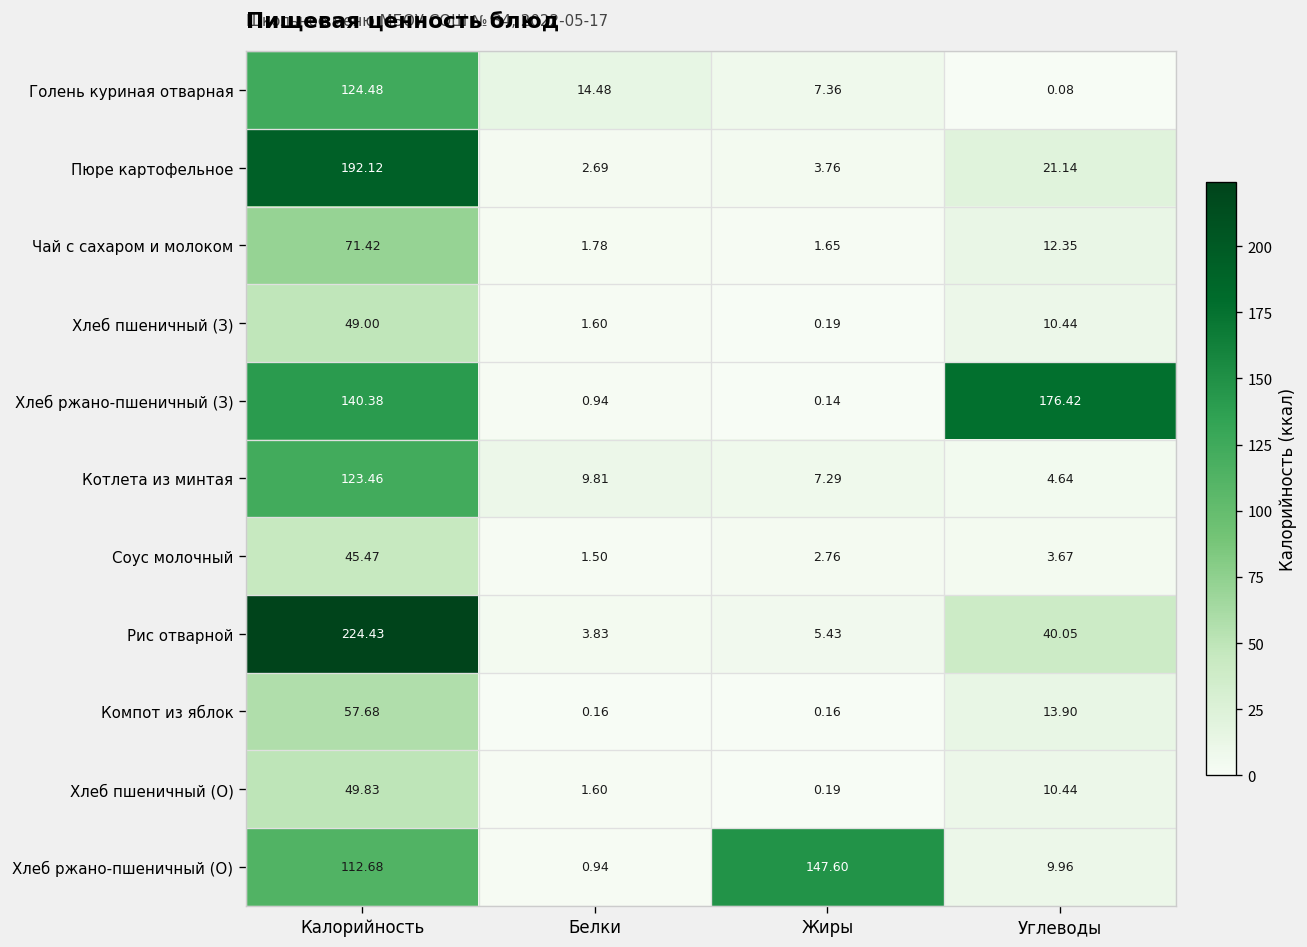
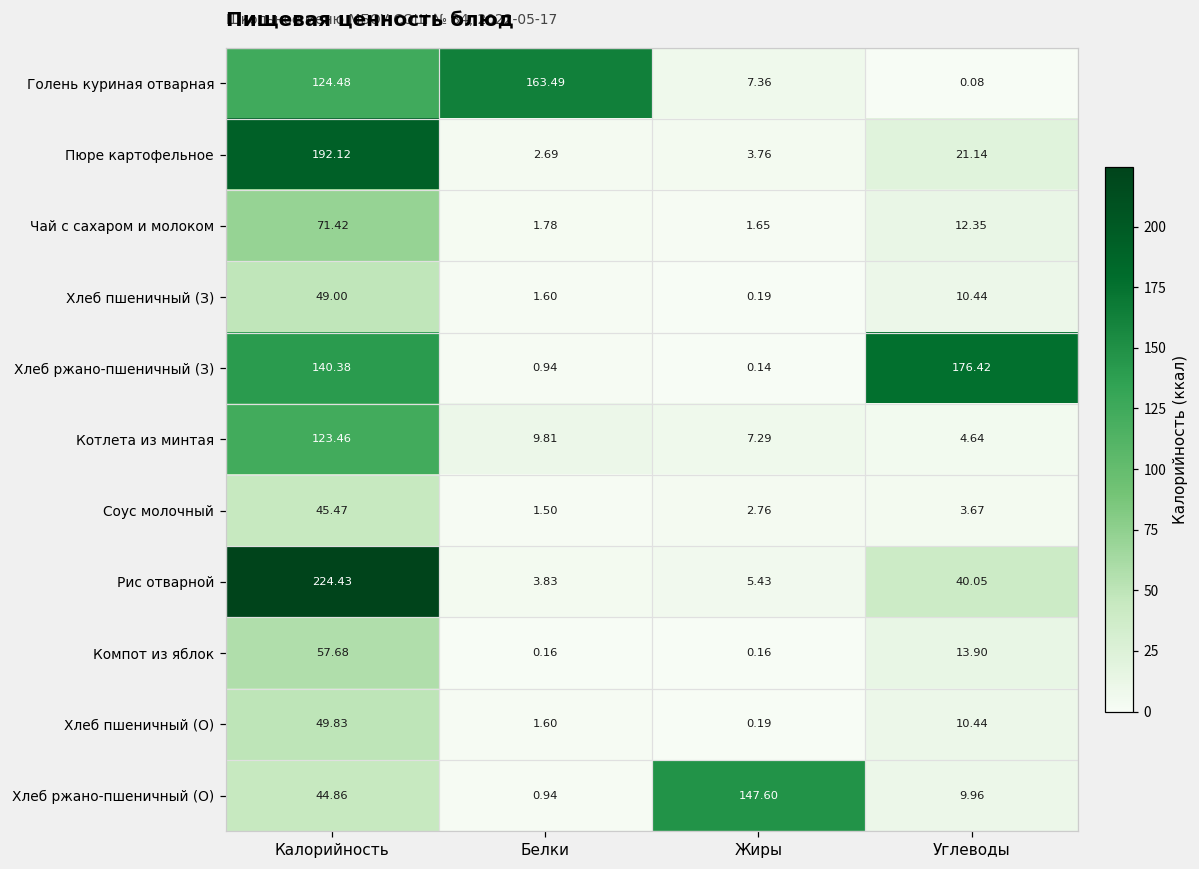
  {
    "Голень куриная отварная": {
      "Калорийность": 124.48,
-     "Белки": 14.48,
+     "Белки": 163.49,
      "Жиры": 7.36,
      "Углеводы": 0.08
    },
    "Пюре картофельное": {
      "Калорийность": 192.12,
      "Белки": 2.69,
      "Жиры": 3.76,
      "Углеводы": 21.14
    },
    "Чай с сахаром и молоком": {
      "Калорийность": 71.42,
      "Белки": 1.78,
      "Жиры": 1.65,
      "Углеводы": 12.35
    },
    "Хлеб пшеничный (З)": {
      "Калорийность": 49.00,
      "Белки": 1.60,
      "Жиры": 0.19,
      "Углеводы": 10.44
    },
    "Хлеб ржано-пшеничный (З)": {
      "Калорийность": 140.38,
      "Белки": 0.94,
      "Жиры": 0.14,
      "Углеводы": 176.42
    },
    "Котлета из минтая": {
      "Калорийность": 123.46,
      "Белки": 9.81,
      "Жиры": 7.29,
      "Углеводы": 4.64
    },
    "Соус молочный": {
      "Калорийность": 45.47,
      "Белки": 1.50,
      "Жиры": 2.76,
      "Углеводы": 3.67
    },
    "Рис отварной": {
      "Калорийность": 224.43,
      "Белки": 3.83,
      "Жиры": 5.43,
      "Углеводы": 40.05
    },
    "Компот из яблок": {
      "Калорийность": 57.68,
      "Белки": 0.16,
      "Жиры": 0.16,
      "Углеводы": 13.90
    },
    "Хлеб пшеничный (О)": {
      "Калорийность": 49.83,
      "Белки": 1.60,
      "Жиры": 0.19,
      "Углеводы": 10.44
    },
    "Хлеб ржано-пшеничный (О)": {
-     "Калорийность": 112.68,
+     "Калорийность": 44.86,
      "Белки": 0.94,
      "Жиры": 147.60,
      "Углеводы": 9.96
    }
  }
